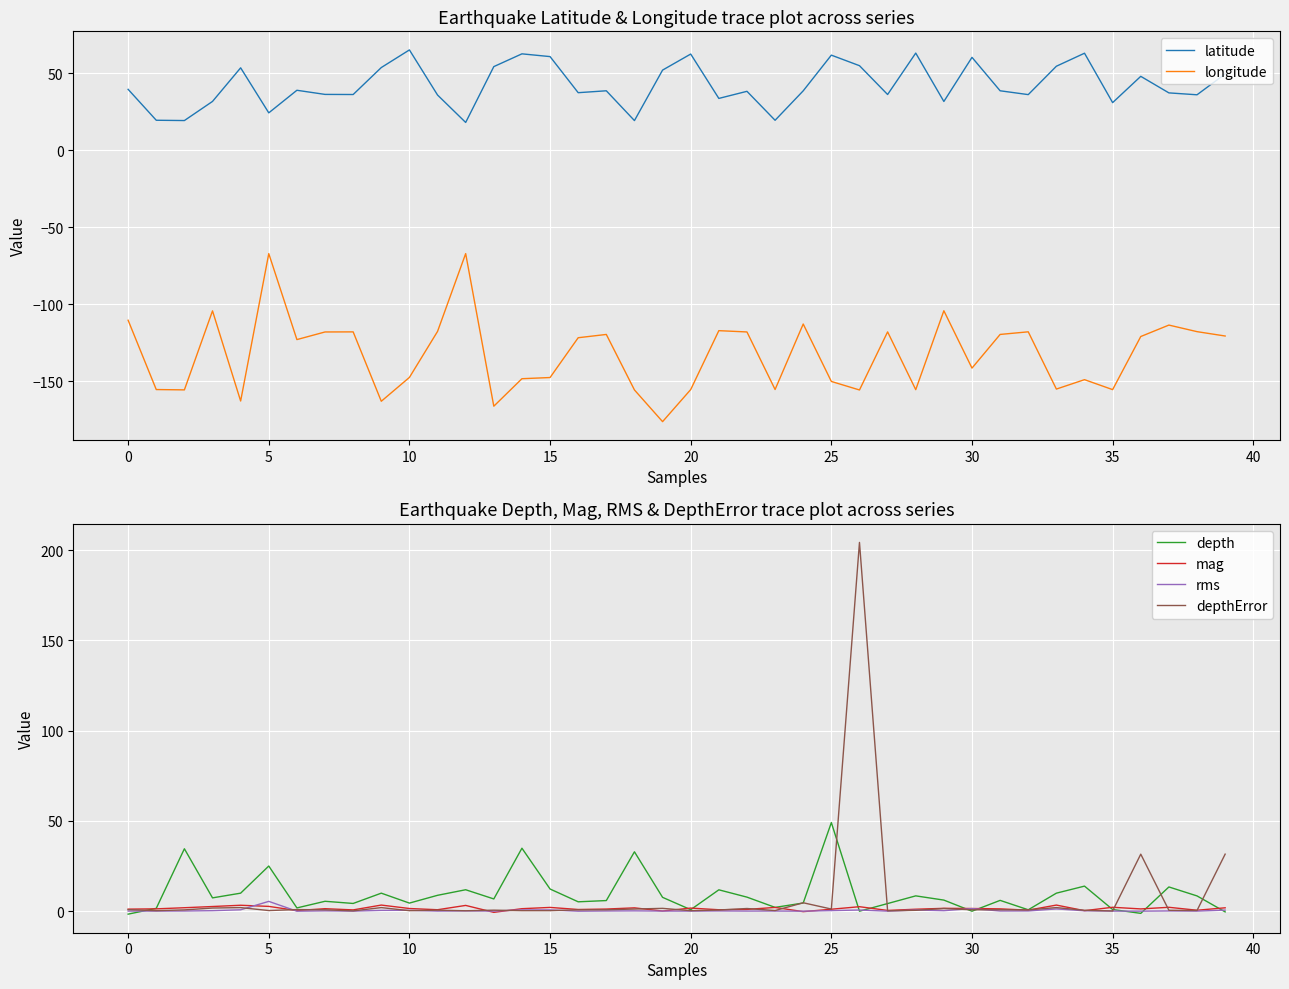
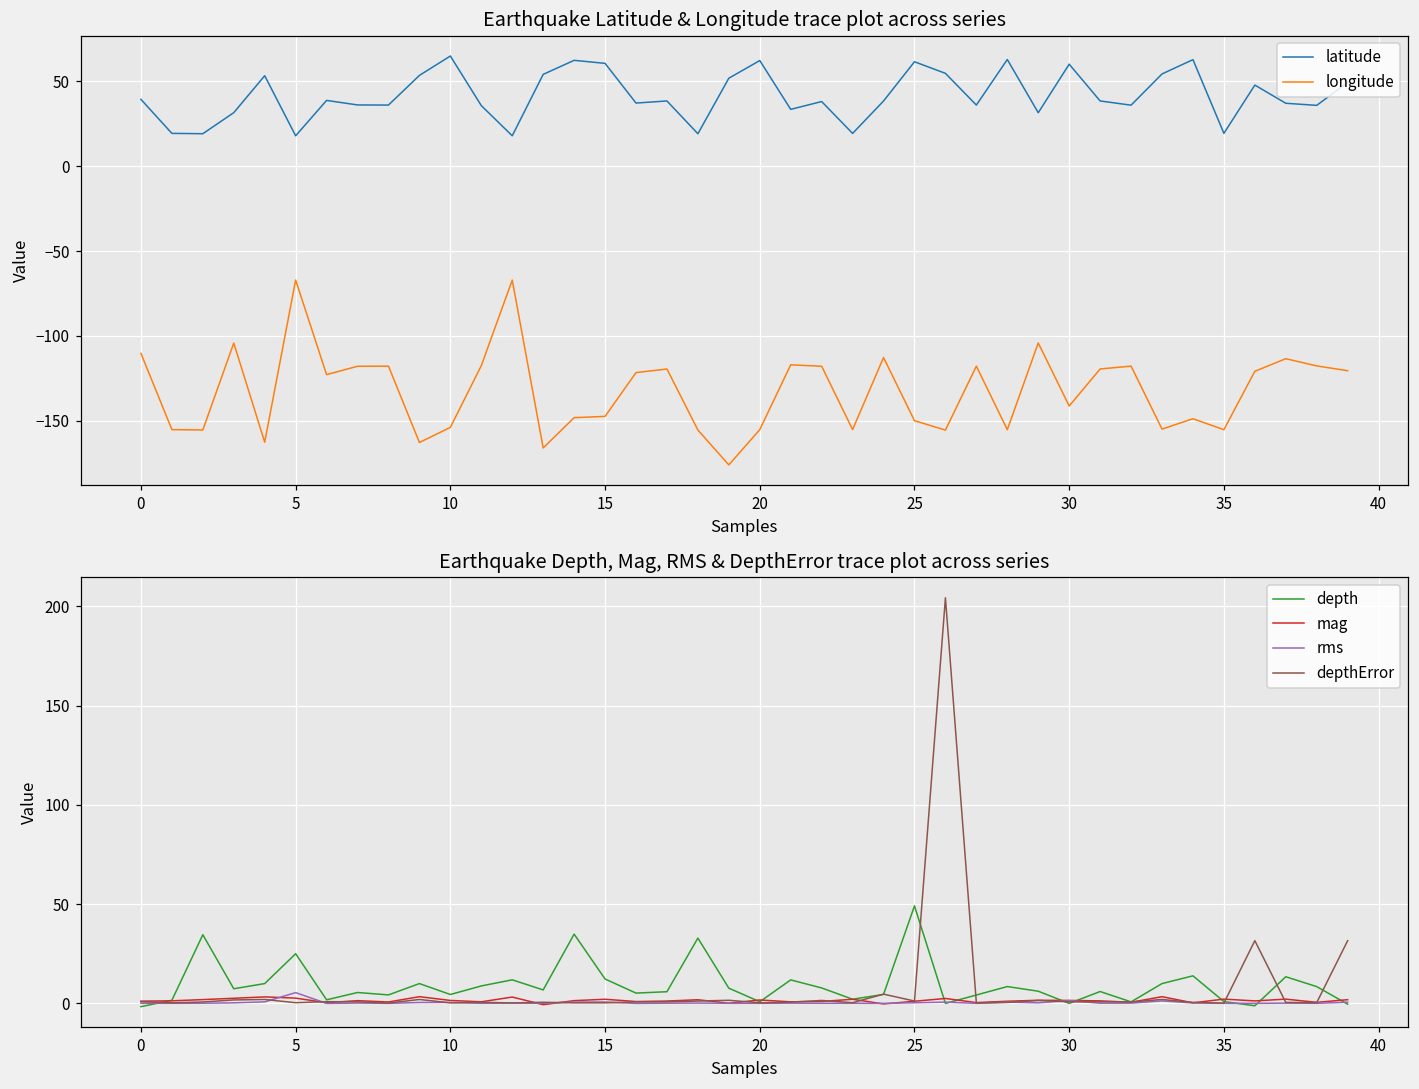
  {
    "Earthquake Latitude & Longitude trace plot across series": {
      "latitude": {
        "0": 39,
-       "5": 24,
+       "5": 18,
        "10": 65,
        "15": 61,
        "20": 62,
        "25": 62,
        "30": 60,
-       "35": 31
+       "35": 19
      },
      "longitude": {
        "0": -110,
        "5": -67,
-       "10": -147,
+       "10": -154,
        "15": -147,
        "20": -155,
        "25": -150,
        "30": -141,
        "35": -155
      }
    },
    "Earthquake Depth, Mag, RMS & DepthError trace plot across series": {
      "depth": {
        "0": -2,
        "5": 25,
        "10": 5,
        "15": 12,
        "25": 49
      },
      "mag": {
        "5": 3
      },
      "rms": {
        "5": 5
      },
      "depthError": {
        "5": 0
      }
    }
  }
